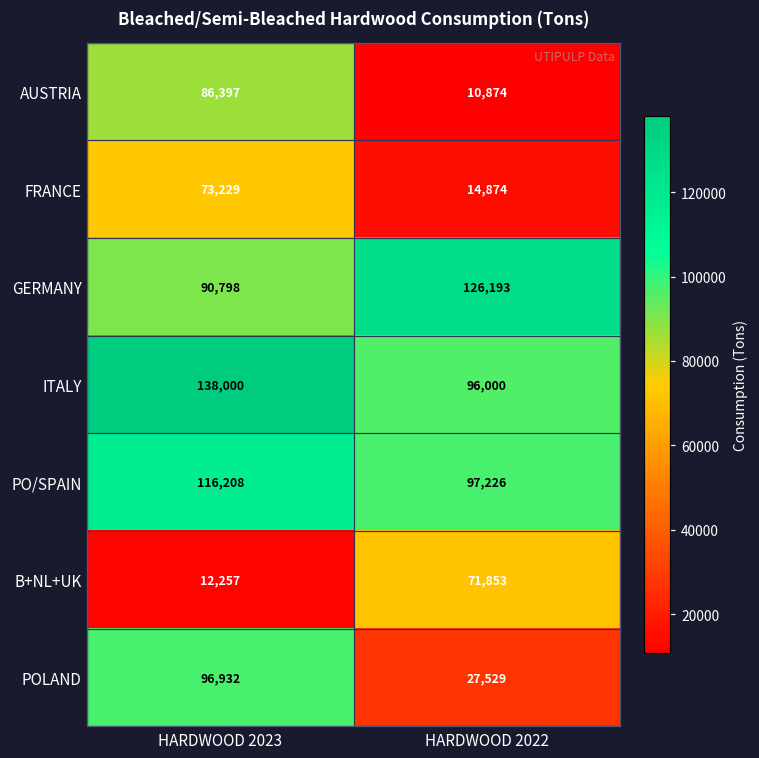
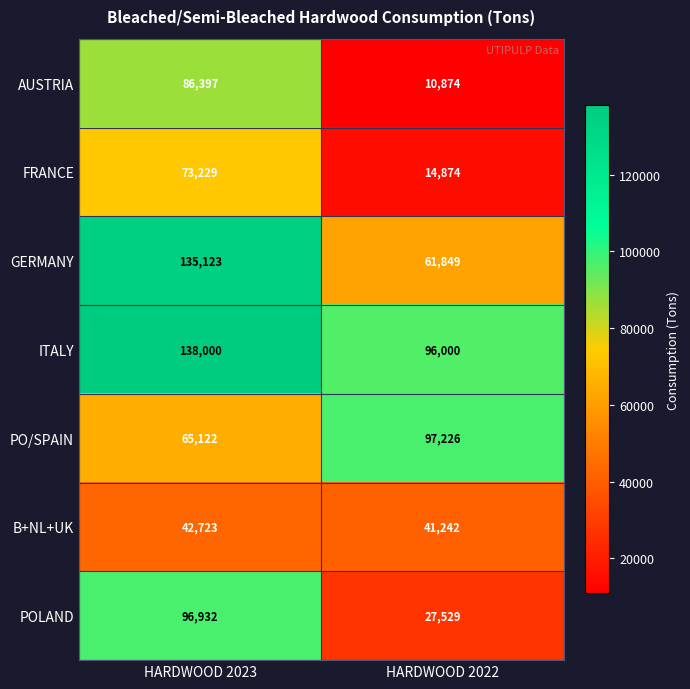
  {
    "AUSTRIA": {
      "HARDWOOD 2023": "86,397"
    },
    "FRANCE": {
      "HARDWOOD 2023": "73,229",
      "HARDWOOD 2022": "14,874"
    },
    "GERMANY": {
-     "HARDWOOD 2023": "90,798",
-     "HARDWOOD 2022": "126,193"
+     "HARDWOOD 2023": "135,123",
+     "HARDWOOD 2022": "61,849"
    },
    "ITALY": {
      "HARDWOOD 2023": "138,000",
      "HARDWOOD 2022": "96,000"
    },
    "PO/SPAIN": {
-     "HARDWOOD 2023": "116,208",
+     "HARDWOOD 2023": "65,122",
      "HARDWOOD 2022": "97,226"
    },
    "B+NL+UK": {
-     "HARDWOOD 2023": "12,257",
-     "HARDWOOD 2022": "71,853"
+     "HARDWOOD 2023": "42,723",
+     "HARDWOOD 2022": "41,242"
    },
    "POLAND": {
      "HARDWOOD 2023": "96,932",
      "HARDWOOD 2022": "27,529"
    }
  }
